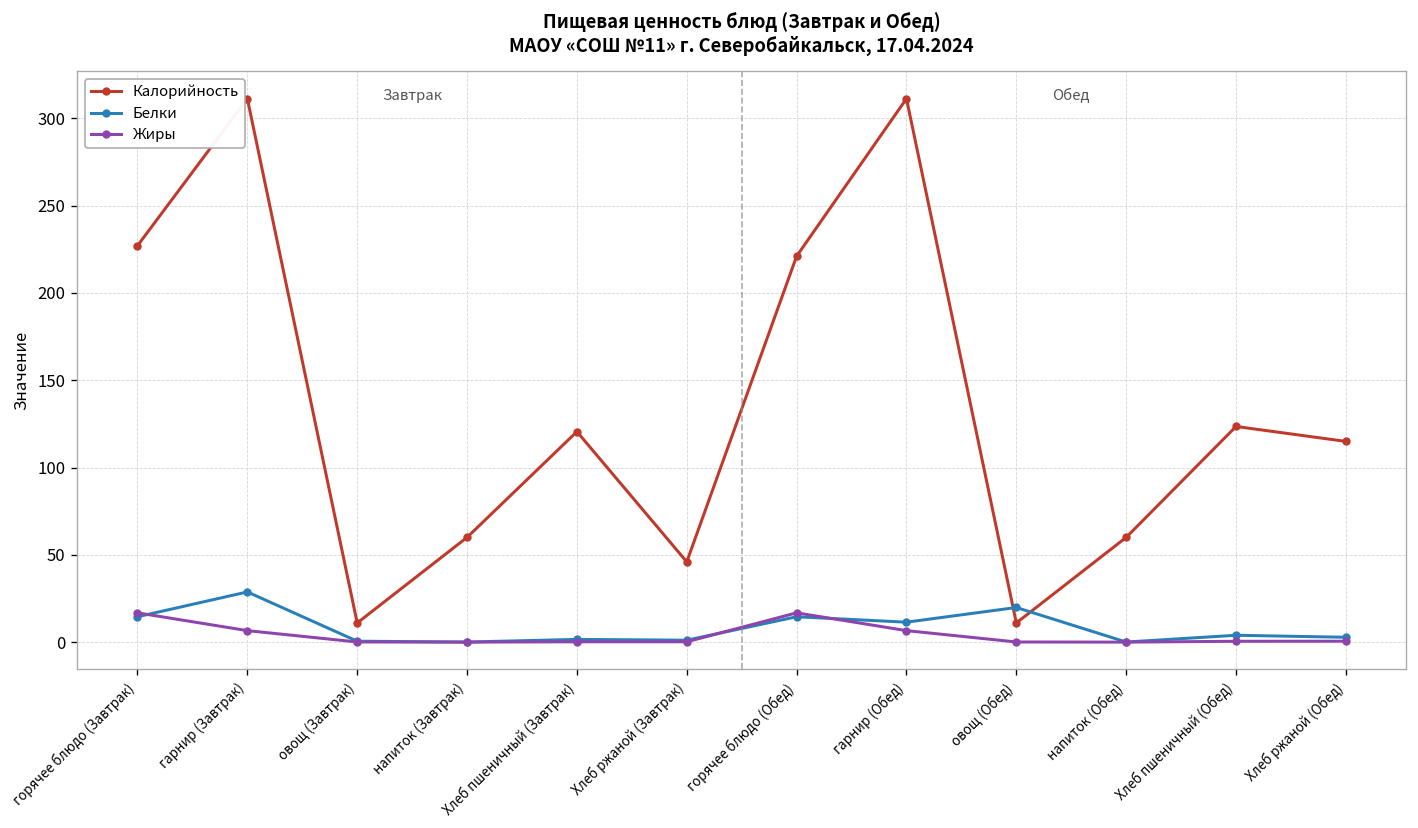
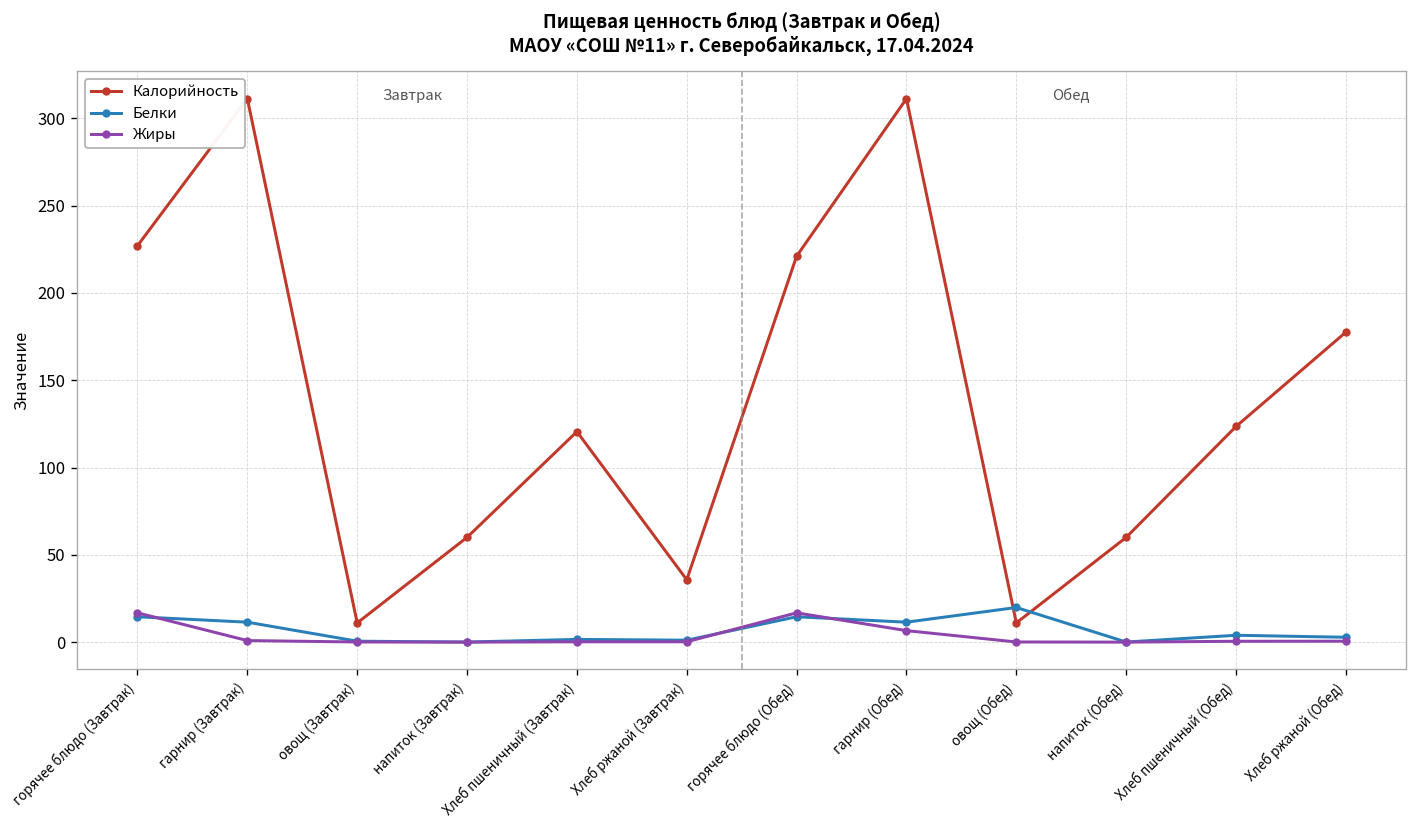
  {
    "Калорийность": {
      "горячее блюдо (Завтрак)": 227,
      "гарнир (Завтрак)": 311,
      "овощ (Завтрак)": 11,
      "напиток (Завтрак)": 60,
      "Хлеб пшеничный (Завтрак)": 121,
-     "Хлеб ржаной (Завтрак)": 46,
+     "Хлеб ржаной (Завтрак)": 36,
      "горячее блюдо (Обед)": 221,
      "гарнир (Обед)": 311,
      "овощ (Обед)": 11,
      "напиток (Обед)": 60,
      "Хлеб пшеничный (Обед)": 124,
-     "Хлеб ржаной (Обед)": 115
+     "Хлеб ржаной (Обед)": 178
    },
    "Белки": {
      "горячее блюдо (Завтрак)": 15,
-     "гарнир (Завтрак)": 29,
+     "гарнир (Завтрак)": 11,
      "горячее блюдо (Обед)": 15,
      "гарнир (Обед)": 11,
      "овощ (Обед)": 20,
      "Хлеб пшеничный (Обед)": 4,
      "Хлеб ржаной (Обед)": 3
    },
    "Жиры": {
      "горячее блюдо (Завтрак)": 17,
-     "гарнир (Завтрак)": 7,
+     "гарнир (Завтрак)": 1,
      "горячее блюдо (Обед)": 17,
      "гарнир (Обед)": 7,
      "овощ (Обед)": 0,
      "Хлеб пшеничный (Обед)": 1,
      "Хлеб ржаной (Обед)": 1
    }
  }
